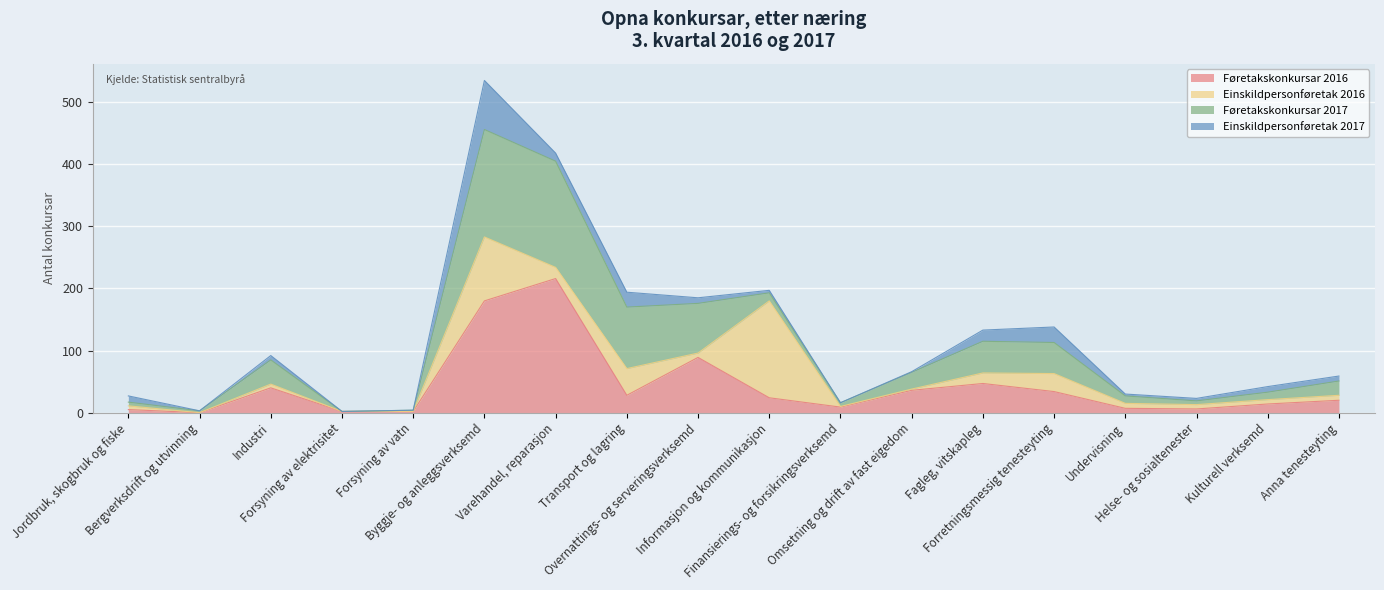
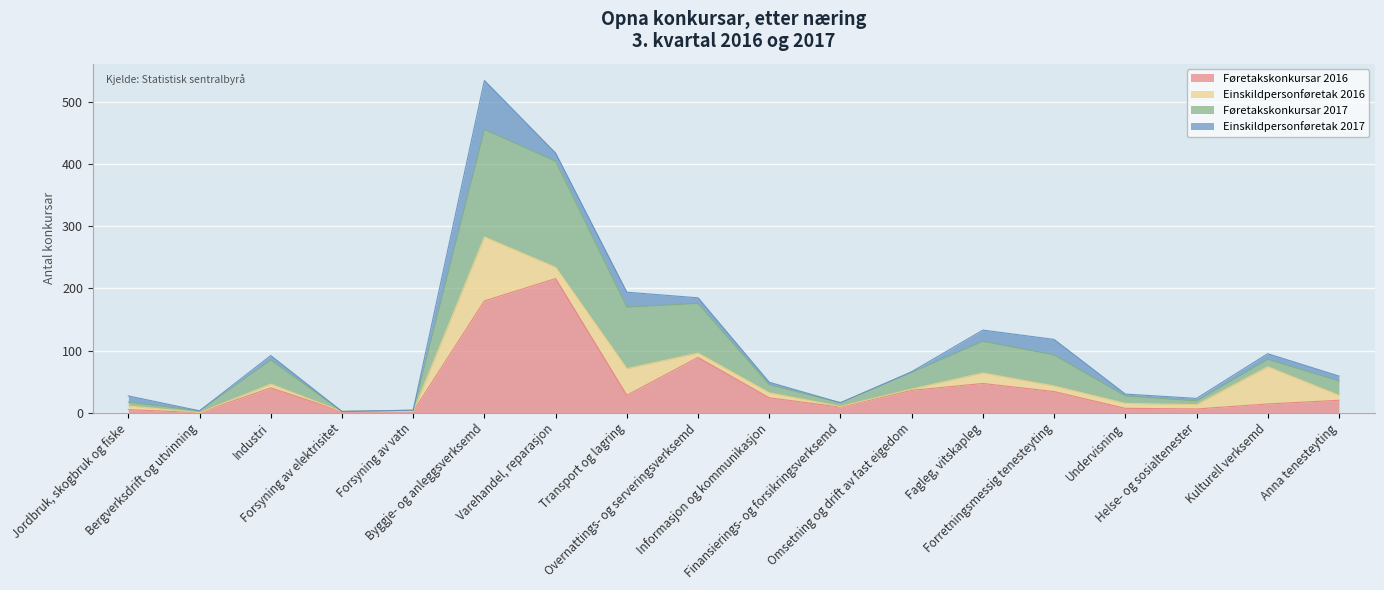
  {
    "Føretakskonkursar 2016": {
      "Jordbruk, skogbruk og fiske": 10,
      "Industri": 40,
      "Byggje- og anleggsverksemd": 180,
      "Varehandel, reparasjon": 220,
      "Transport og lagring": 30,
      "Overnattings- og serveringsverksemd": 90,
      "Informasjon og kommunikasjon": 20,
      "Fagleg, vitskapleg": 50,
      "Forretningsmessig tenesteyting": 30,
      "Undervisning": 10,
      "Helse- og sosialtenester": 10,
      "Kulturell verksemd": 10,
      "Anna tenesteyting": 20
    },
    "Einskildpersonføretak 2016": {
      "Jordbruk, skogbruk og fiske": 10,
      "Industri": 10,
      "Byggje- og anleggsverksemd": 100,
      "Varehandel, reparasjon": 20,
      "Transport og lagring": 40,
      "Overnattings- og serveringsverksemd": 10,
-     "Informasjon og kommunikasjon": 160,
+     "Informasjon og kommunikasjon": 10,
      "Fagleg, vitskapleg": 20,
-     "Forretningsmessig tenesteyting": 30,
+     "Forretningsmessig tenesteyting": 10,
      "Undervisning": 10,
      "Helse- og sosialtenester": 10,
-     "Kulturell verksemd": 10,
+     "Kulturell verksemd": 60,
      "Anna tenesteyting": 10
    },
    "Føretakskonkursar 2017": {
      "Jordbruk, skogbruk og fiske": 10,
      "Industri": 40,
      "Byggje- og anleggsverksemd": 170,
      "Varehandel, reparasjon": 170,
      "Transport og lagring": 100,
      "Overnattings- og serveringsverksemd": 80,
      "Fagleg, vitskapleg": 50,
      "Forretningsmessig tenesteyting": 50,
      "Kulturell verksemd": 10,
      "Anna tenesteyting": 20
    },
    "Einskildpersonføretak 2017": {
      "Jordbruk, skogbruk og fiske": 10,
      "Industri": 10,
      "Byggje- og anleggsverksemd": 80,
      "Varehandel, reparasjon": 10,
      "Transport og lagring": 20,
      "Overnattings- og serveringsverksemd": 10,
      "Fagleg, vitskapleg": 20,
      "Forretningsmessig tenesteyting": 30,
      "Kulturell verksemd": 10,
      "Anna tenesteyting": 10
    }
  }
